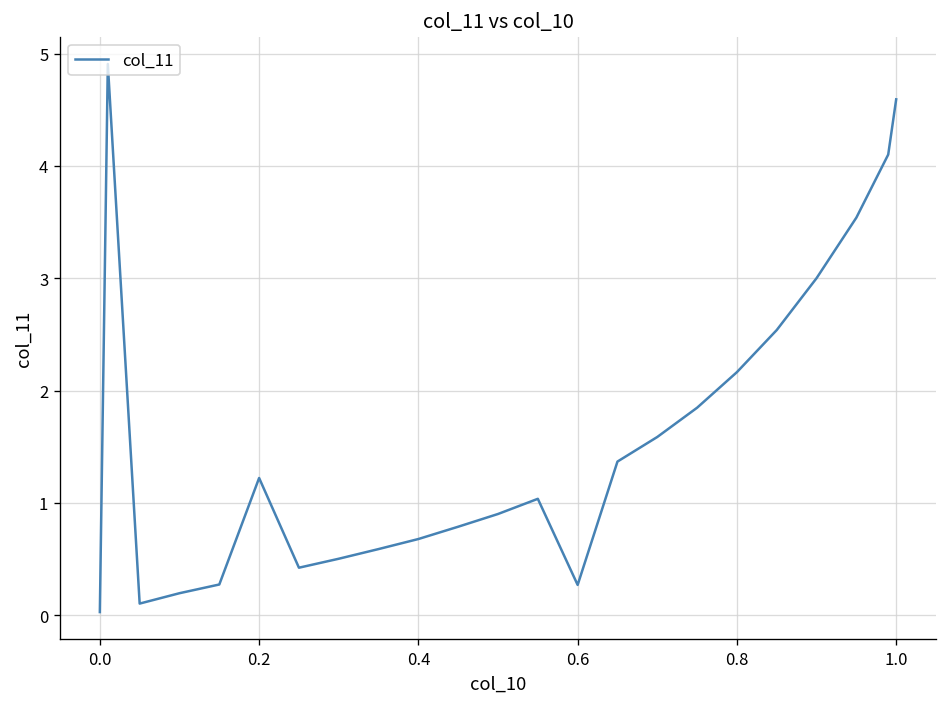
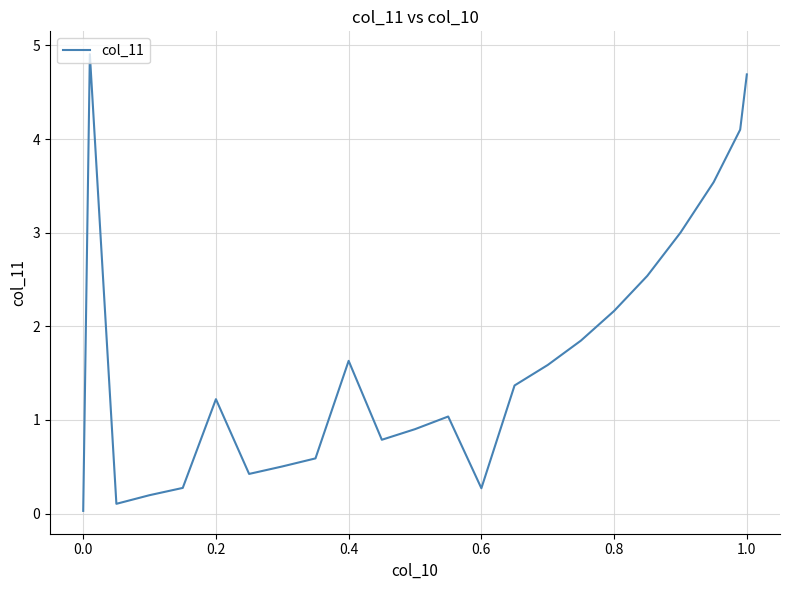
  {
    "0.0": 0.0,
    "0.2": 1.2,
-   "0.4": 0.7,
+   "0.4": 1.6,
    "0.6": 0.3,
    "0.8": 2.2,
-   "1.0": 4.6
+   "1.0": 4.7
  }
